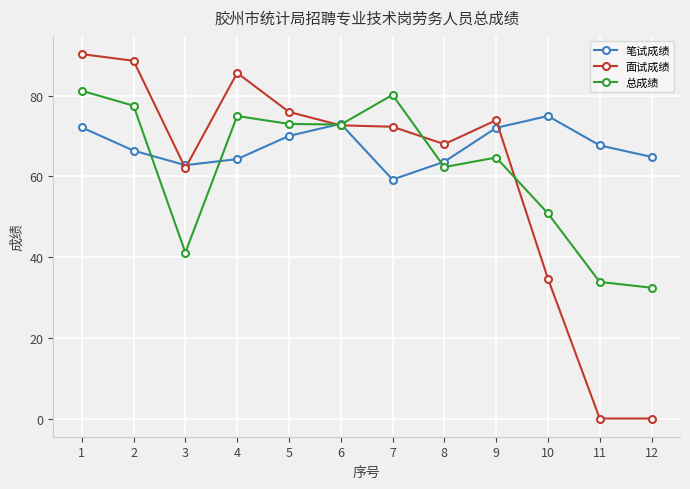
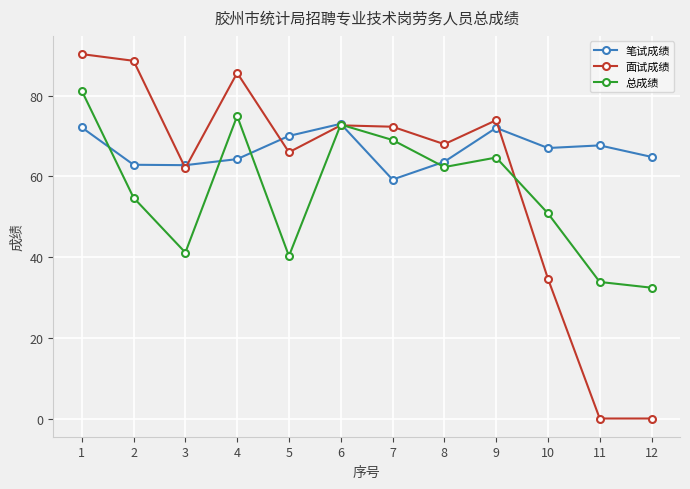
  {
    "笔试成绩": {
      "1": 72,
-     "2": 66,
+     "2": 63,
      "3": 63,
      "4": 64,
      "5": 70,
      "7": 59,
      "8": 64,
      "9": 72,
-     "10": 75,
+     "10": 67,
      "11": 68,
      "12": 65
    },
    "面试成绩": {
      "1": 90,
      "2": 89,
      "3": 62,
      "4": 86,
-     "5": 76,
+     "5": 66,
      "7": 72,
      "8": 68,
      "9": 74,
      "10": 35,
      "11": 0,
      "12": 0
    },
    "总成绩": {
      "1": 81,
-     "2": 78,
+     "2": 55,
      "3": 41,
      "4": 75,
-     "5": 73,
-     "7": 80,
+     "5": 40,
+     "7": 69,
      "8": 62,
      "9": 65,
      "10": 51,
      "11": 34,
      "12": 32
    }
  }
